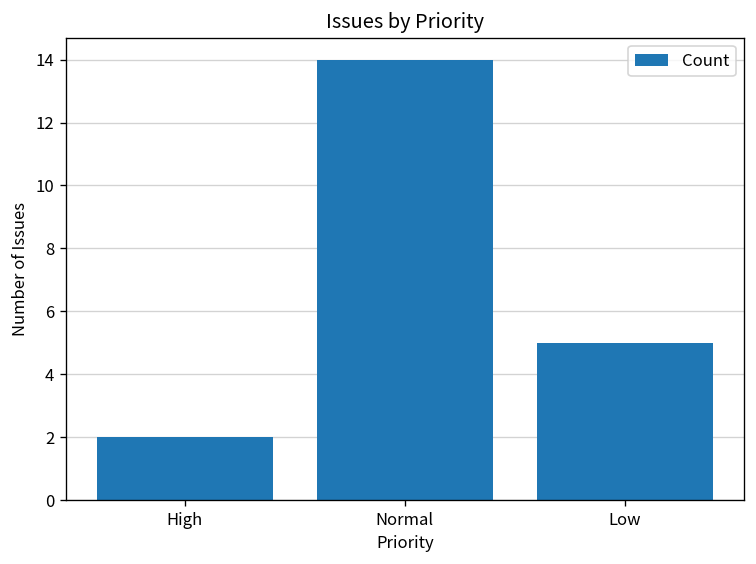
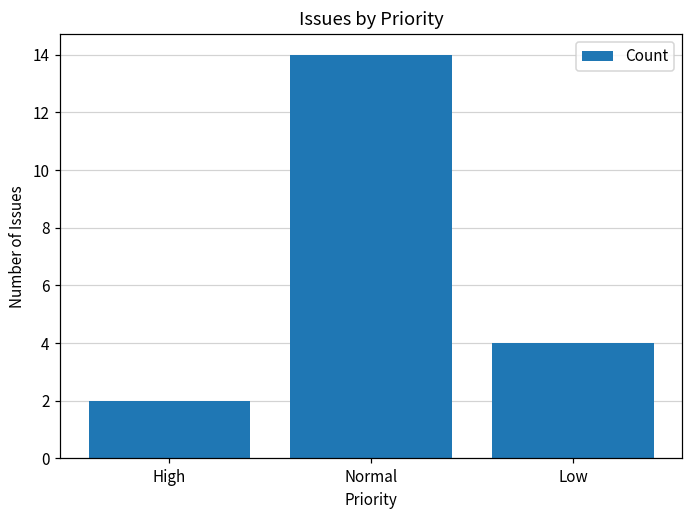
  {
    "High": 2,
    "Normal": 14,
-   "Low": 5
+   "Low": 4
  }
